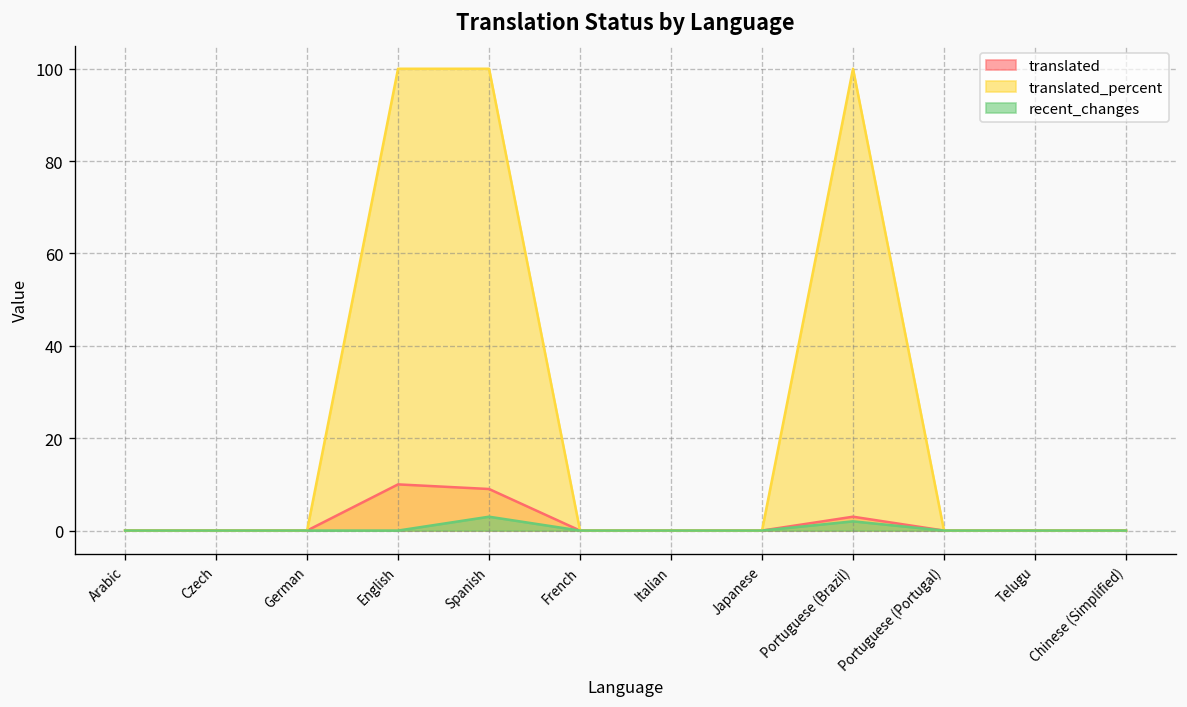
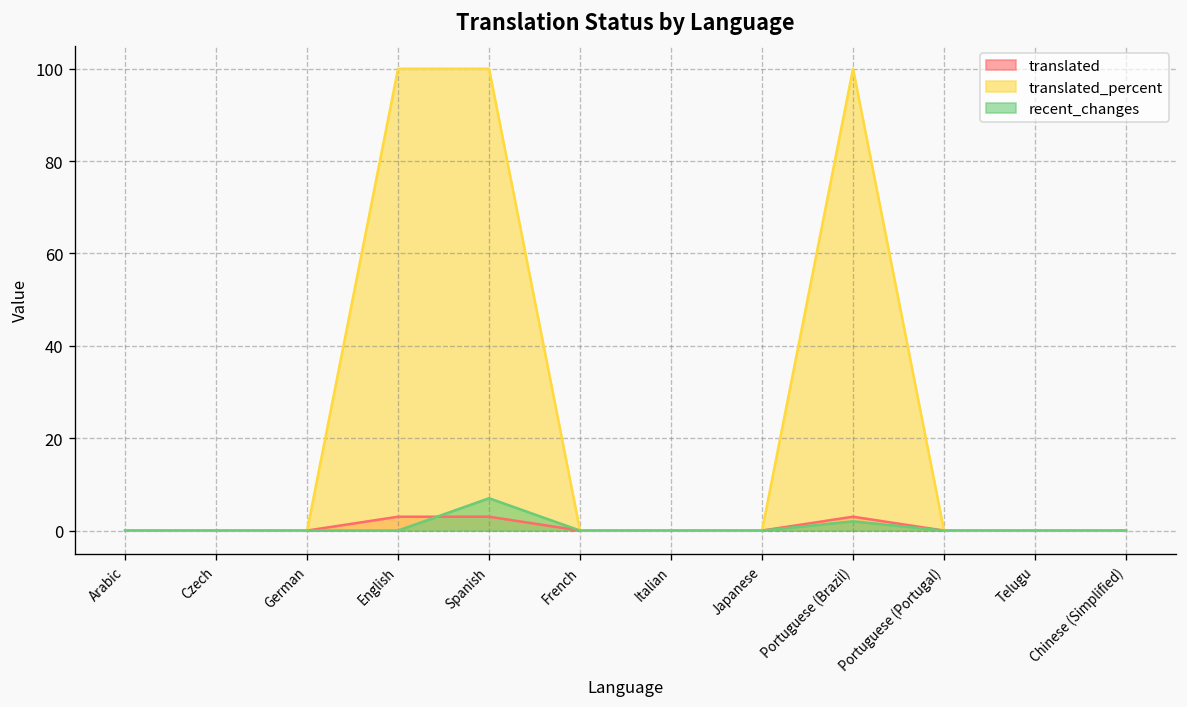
  {
    "translated": {
-     "English": 10,
-     "Spanish": 9,
+     "English": 3,
+     "Spanish": 3,
      "Portuguese (Brazil)": 3
    },
    "translated_percent": {
      "English": 100,
      "Spanish": 100,
      "Portuguese (Brazil)": 100
    },
    "recent_changes": {
      "English": 0,
-     "Spanish": 3,
+     "Spanish": 7,
      "Portuguese (Brazil)": 2
    }
  }
